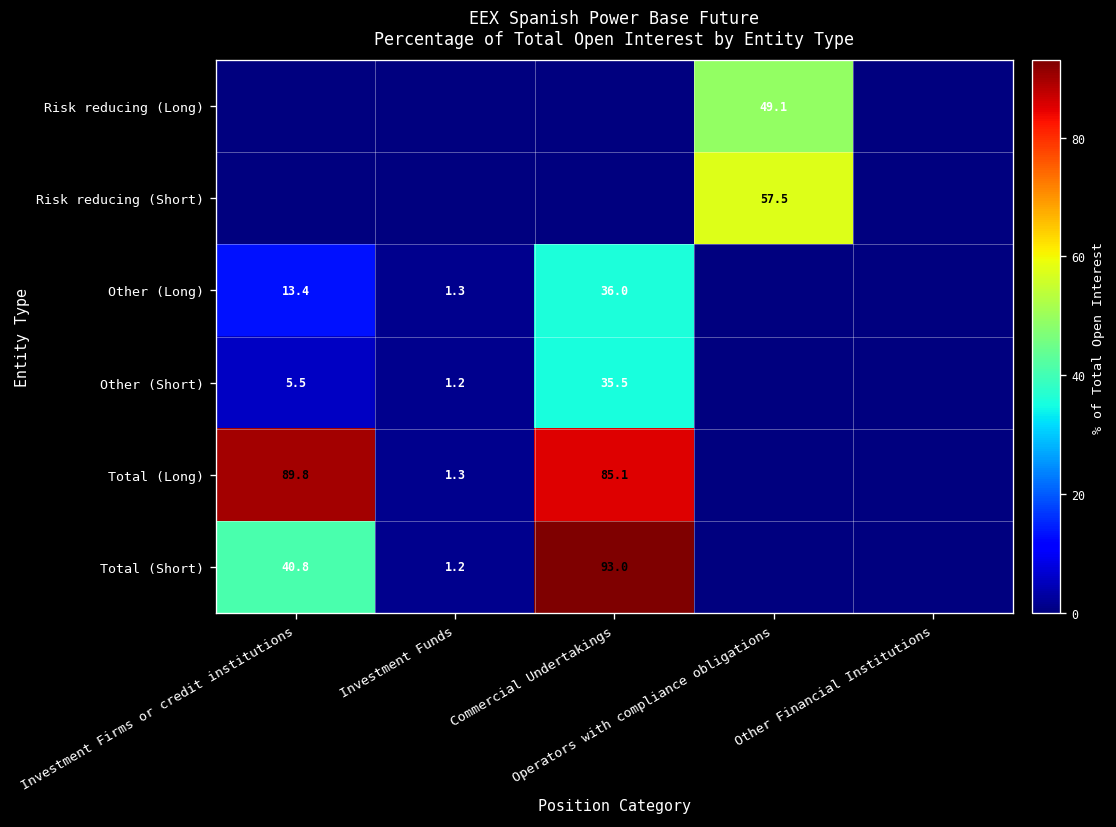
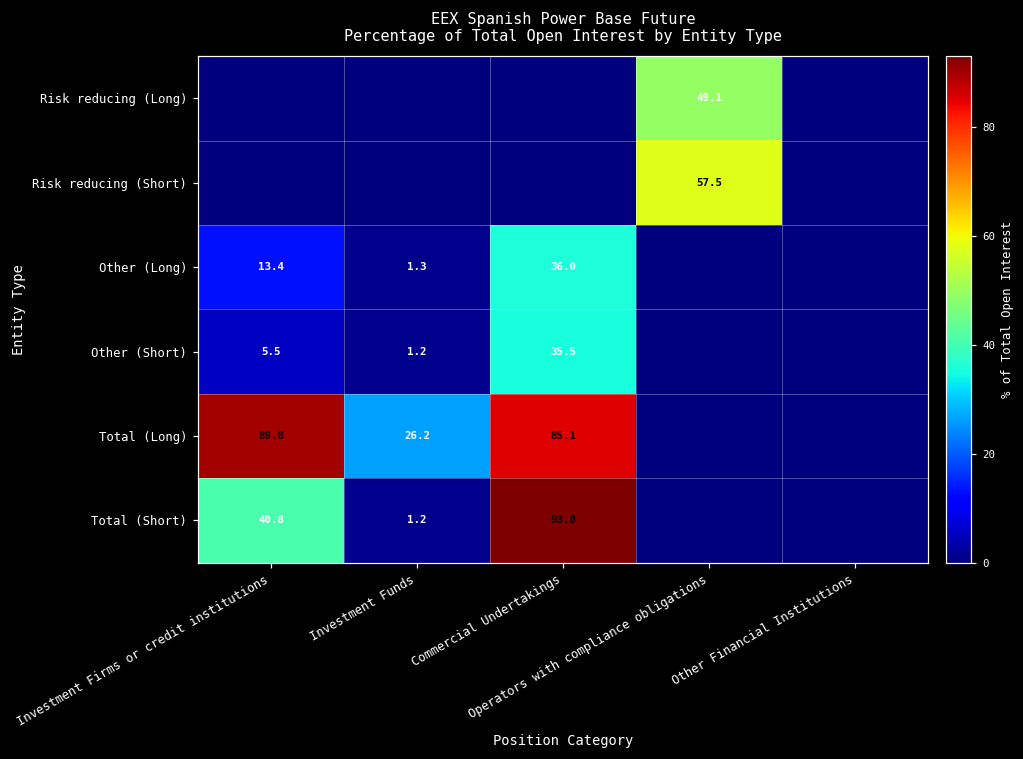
  {
    "Risk reducing (Long)": {
      "Operators with compliance obligations": 49.1
    },
    "Risk reducing (Short)": {
      "Operators with compliance obligations": 57.5
    },
    "Other (Long)": {
      "Investment Firms or credit institutions": 13.4,
      "Investment Funds": 1.3,
      "Commercial Undertakings": 36.0
    },
    "Other (Short)": {
      "Investment Firms or credit institutions": 5.5,
      "Investment Funds": 1.2,
      "Commercial Undertakings": 35.5
    },
    "Total (Long)": {
      "Investment Firms or credit institutions": 89.8,
-     "Investment Funds": 1.3,
+     "Investment Funds": 26.2,
      "Commercial Undertakings": 85.1
    },
    "Total (Short)": {
      "Investment Firms or credit institutions": 40.8,
      "Investment Funds": 1.2,
      "Commercial Undertakings": 93.0
    }
  }
